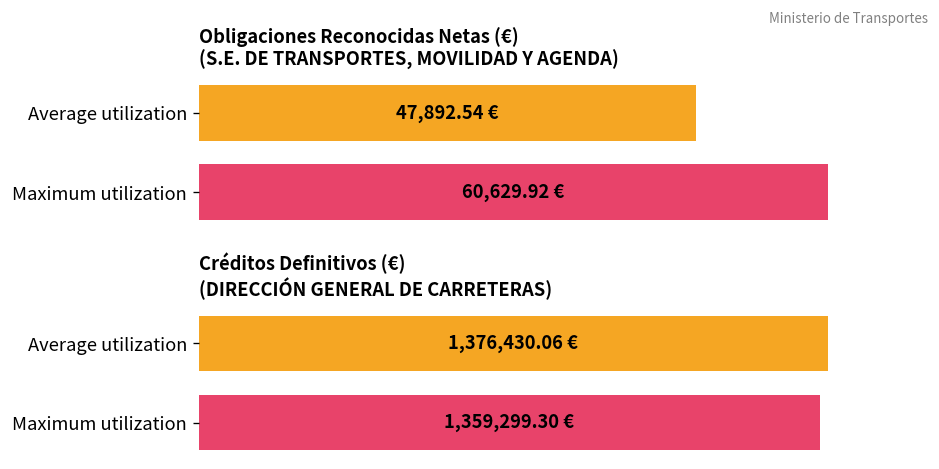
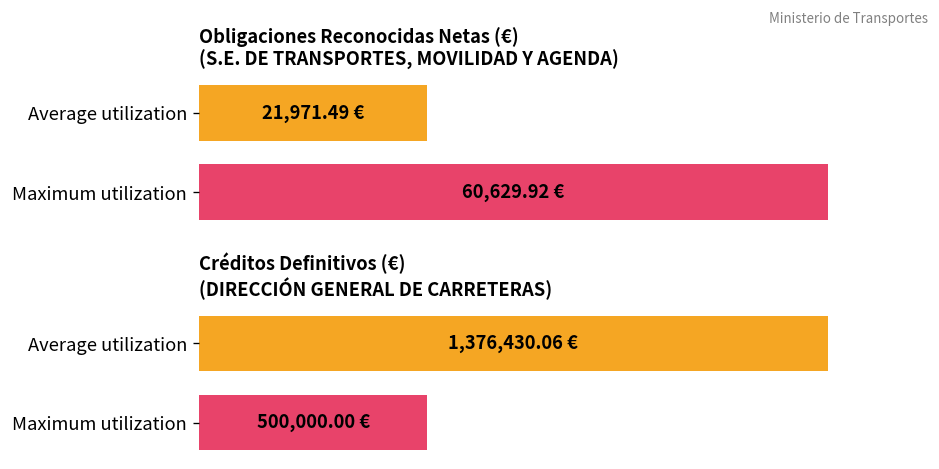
  {
    "Obligaciones Reconocidas Netas (€) (S.E. DE TRANSPORTES, MOVILIDAD Y AGENDA)": {
-     "Average utilization": "47,892.54",
+     "Average utilization": "21,971.49",
      "Maximum utilization": "60,629.92"
    },
    "Créditos Definitivos (€) (DIRECCIÓN GENERAL DE CARRETERAS)": {
      "Average utilization": "1,376,430.06",
-     "Maximum utilization": "1,359,299.30"
+     "Maximum utilization": "500,000.00"
    }
  }
